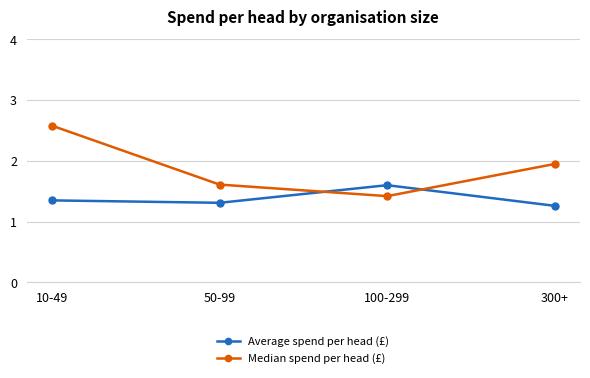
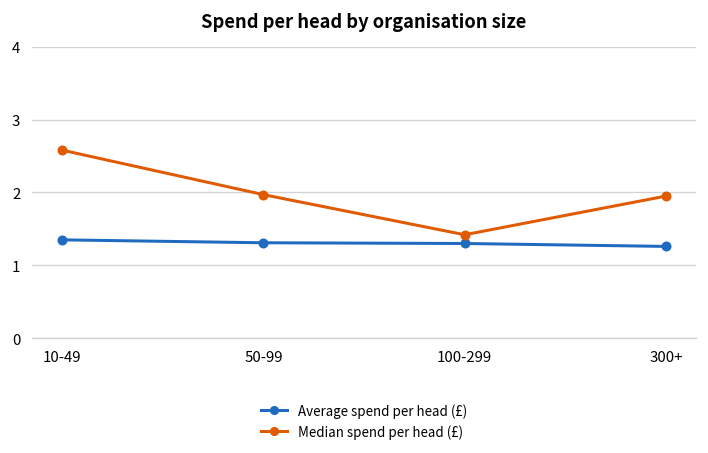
  {
    "Average spend per head (£)": {
      "10-49": 1.4,
      "50-99": 1.3,
-     "100-299": 1.6,
+     "100-299": 1.3,
      "300+": 1.3
    },
    "Median spend per head (£)": {
      "10-49": 2.6,
-     "50-99": 1.6,
+     "50-99": 2.0,
      "100-299": 1.4,
      "300+": 2.0
    }
  }
